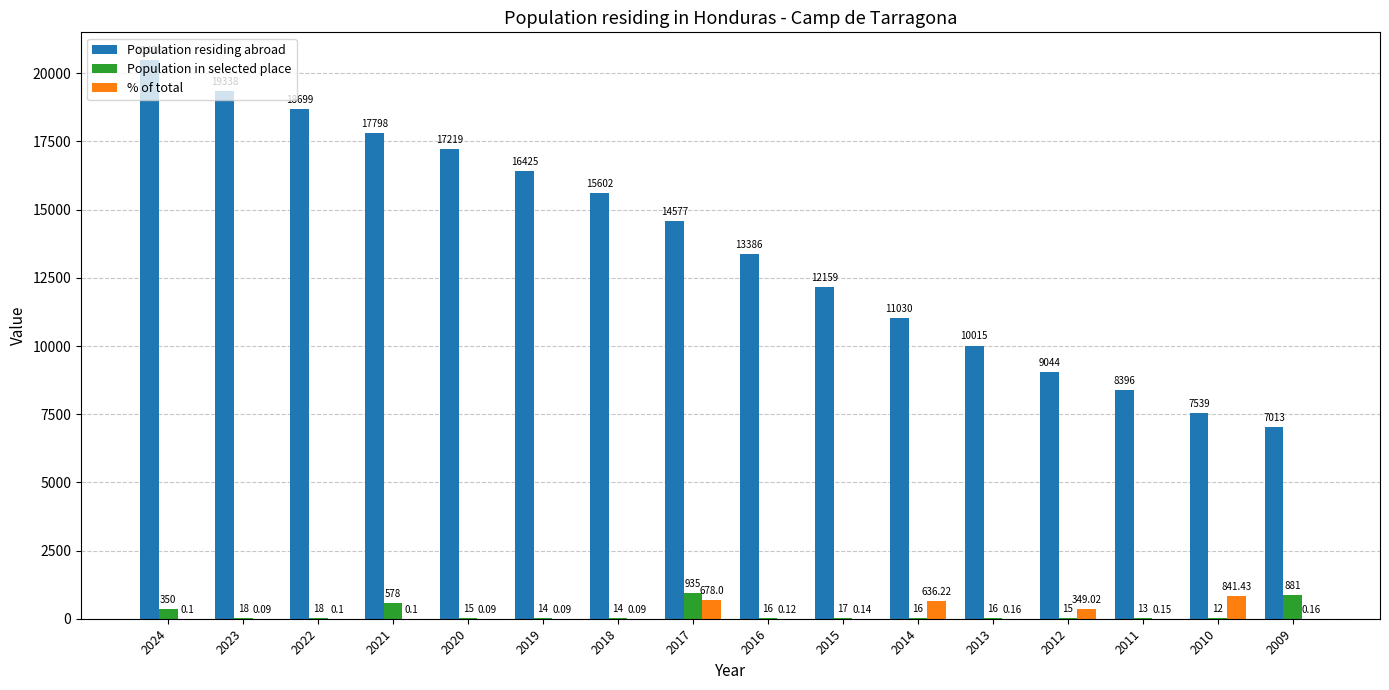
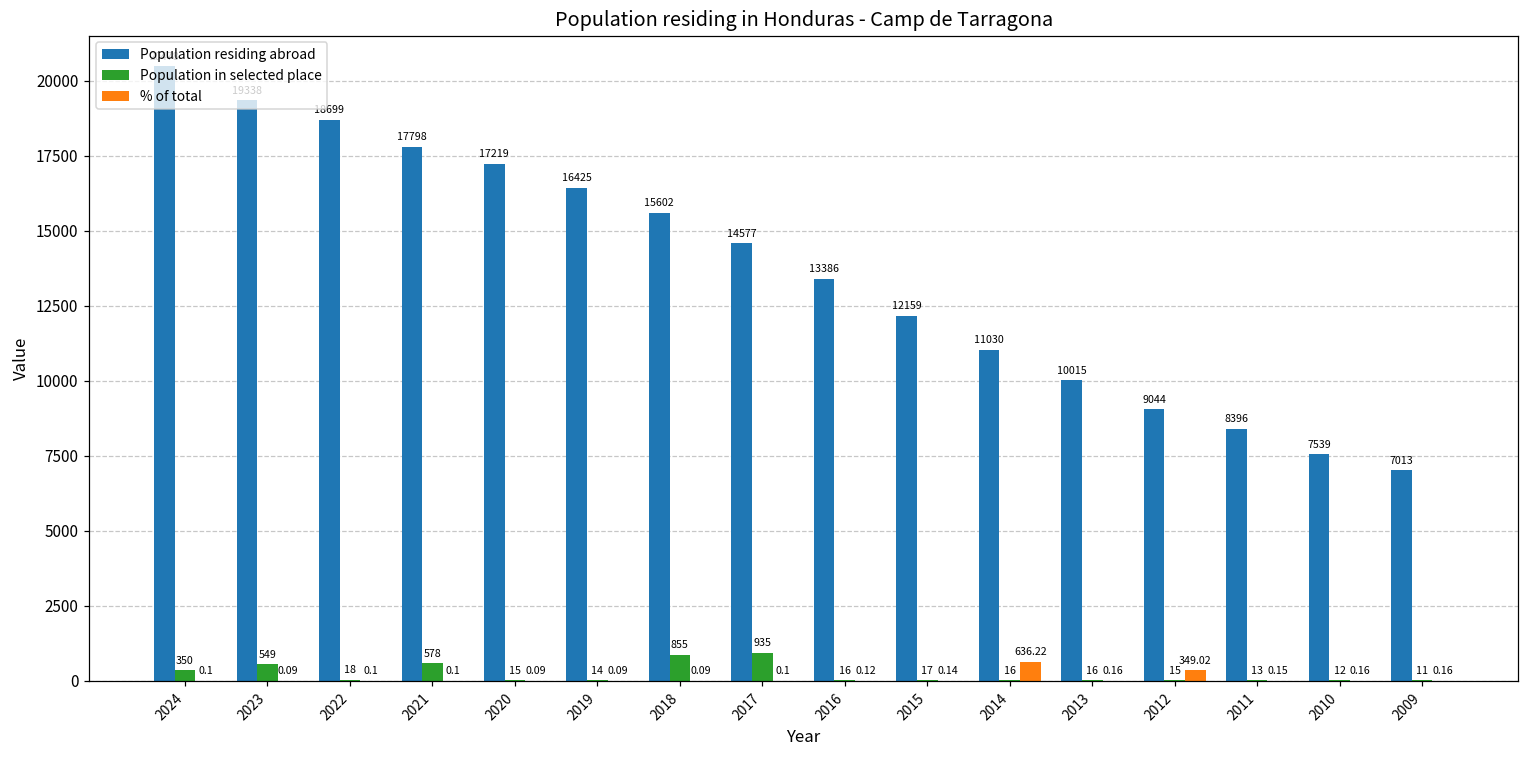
  {
    "Population residing abroad": {
      "2021": 17798,
      "2020": 17219,
      "2019": 16425,
      "2018": 15602,
      "2017": 14577,
      "2016": 13386,
      "2015": 12159,
      "2014": 11030,
      "2013": 10015,
      "2012": 9044,
      "2011": 8396,
      "2010": 7539,
      "2009": 7013
    },
    "Population in selected place": {
      "2024": 350,
-     "2023": 18,
+     "2023": 549,
      "2022": 18,
      "2021": 578,
      "2020": 15,
      "2019": 14,
-     "2018": 14,
+     "2018": 855,
      "2017": 935,
      "2016": 16,
      "2015": 17,
      "2014": 16,
      "2013": 16,
      "2012": 15,
      "2011": 13,
      "2010": 12,
-     "2009": 881
+     "2009": 11
    },
    "% of total": {
      "2024": 0.1,
      "2023": 0.09,
      "2022": 0.1,
      "2021": 0.1,
      "2020": 0.09,
      "2019": 0.09,
      "2018": 0.09,
-     "2017": 678.0,
+     "2017": 0.1,
      "2016": 0.12,
      "2015": 0.14,
      "2014": 636.22,
      "2013": 0.16,
      "2012": 349.02,
      "2011": 0.15,
-     "2010": 841.43,
+     "2010": 0.16,
      "2009": 0.16
    }
  }
